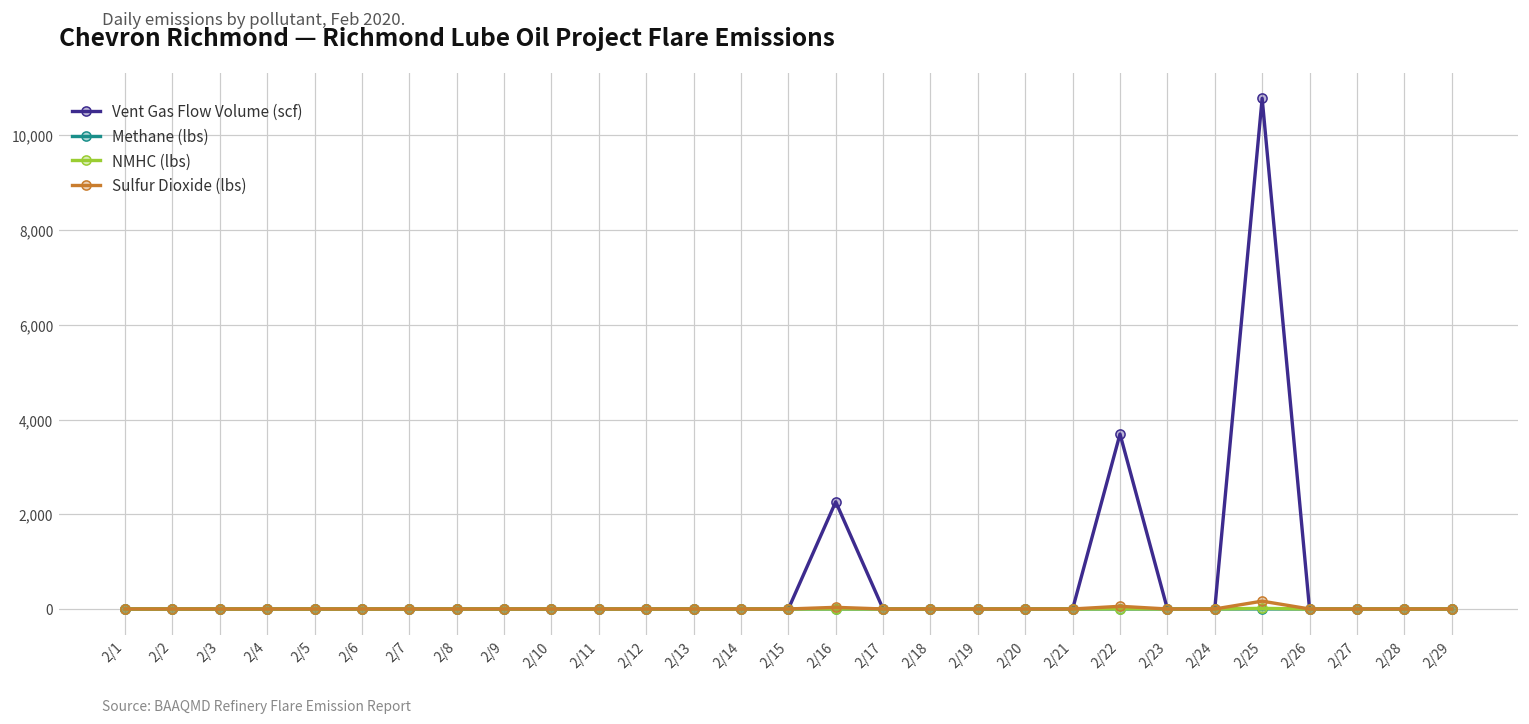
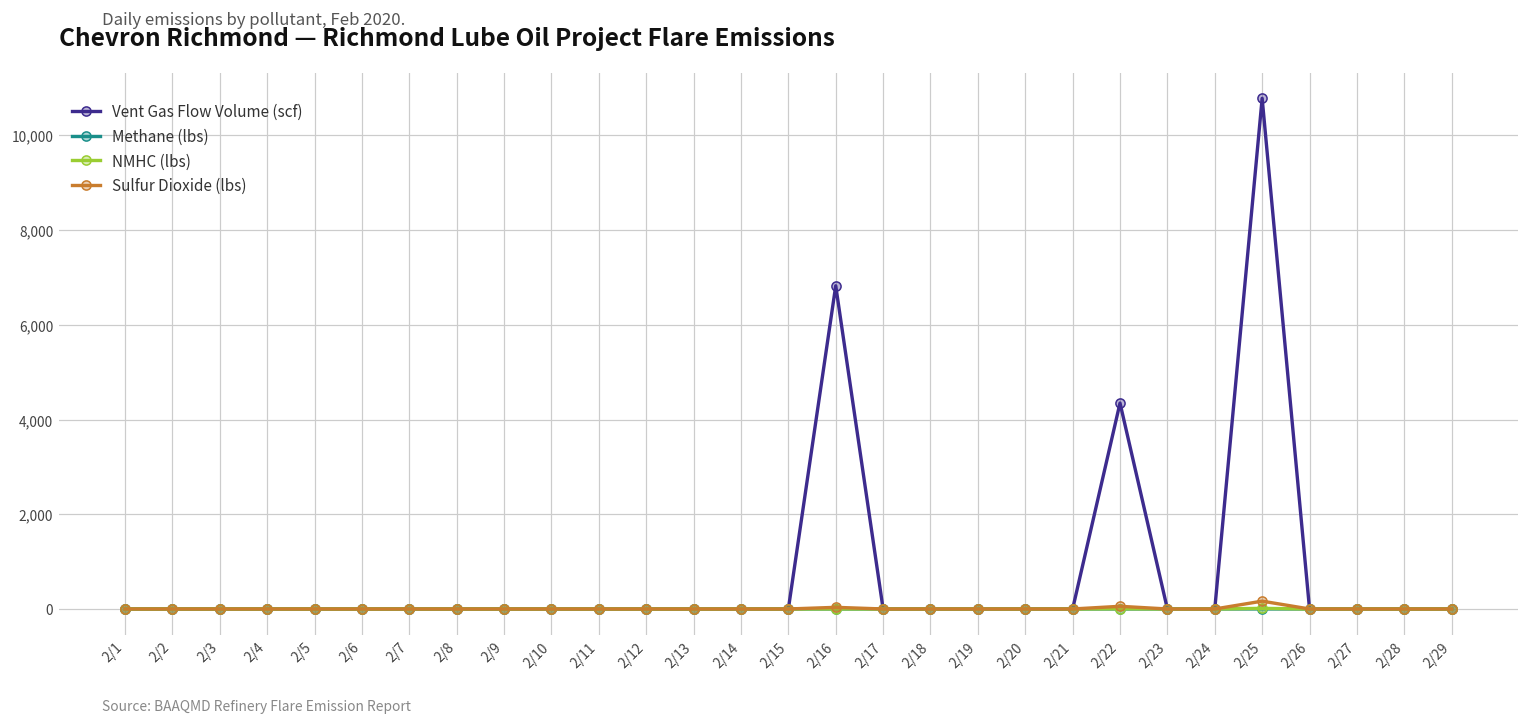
  {
    "Vent Gas Flow Volume (scf)": {
-     "2/16": "2,300",
-     "2/22": "3,700",
+     "2/16": "6,800",
+     "2/22": "4,300",
      "2/25": "10,800"
    },
    "NMHC (lbs)": {
      "2/25": "0"
    },
    "Sulfur Dioxide (lbs)": {
      "2/25": "200"
    }
  }
